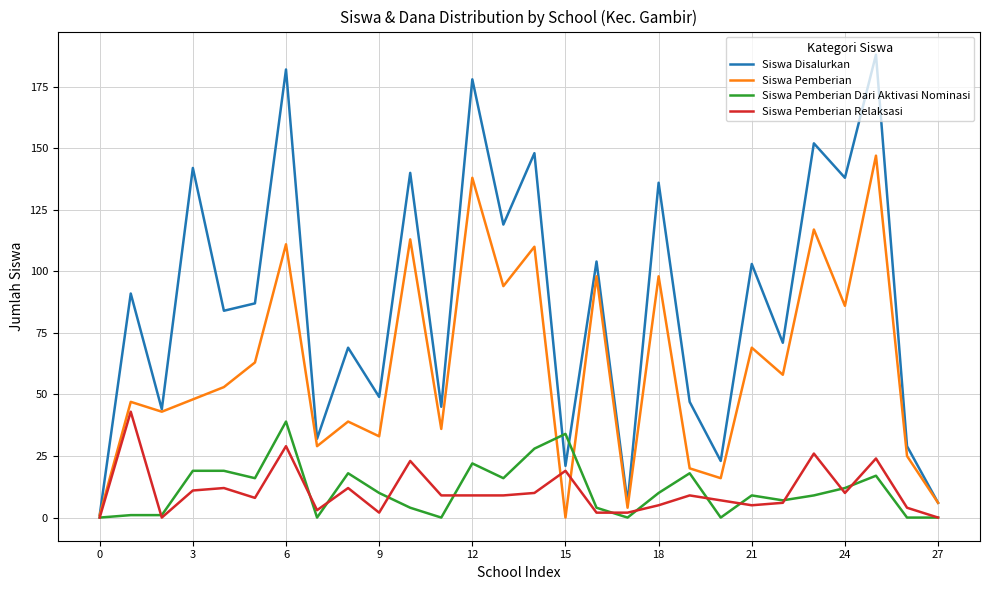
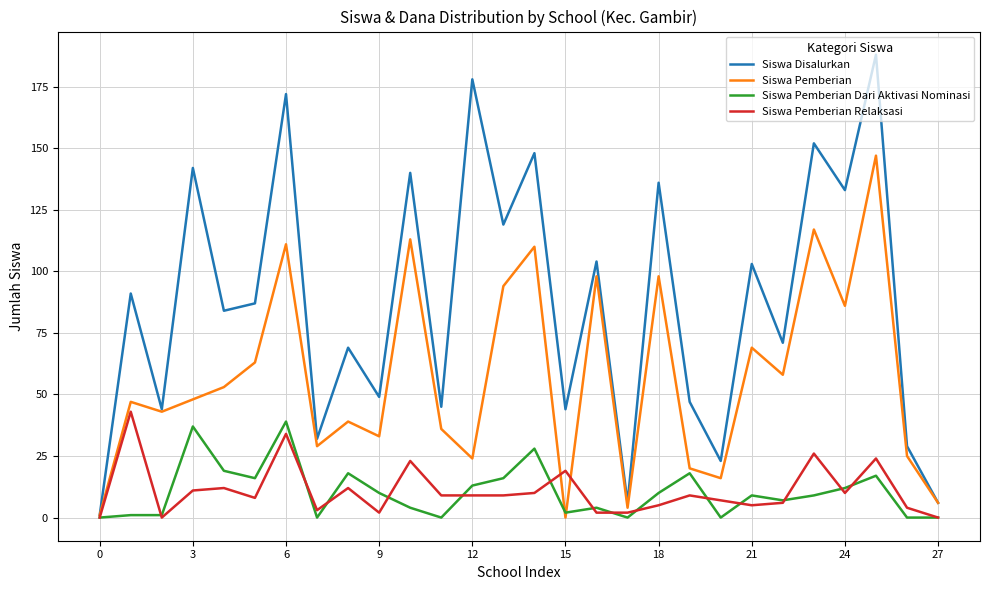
  {
    "Siswa Disalurkan": {
      "3": 142,
-     "6": 182,
+     "6": 172,
      "9": 49,
      "12": 178,
-     "15": 21,
+     "15": 44,
      "18": 136,
      "21": 103,
-     "24": 138
+     "24": 133
    },
    "Siswa Pemberian": {
      "3": 48,
      "6": 111,
      "9": 33,
-     "12": 138,
+     "12": 24,
      "15": 0,
      "18": 98,
      "21": 69,
      "24": 86
    },
    "Siswa Pemberian Dari Aktivasi Nominasi": {
-     "3": 19,
+     "3": 37,
      "6": 39,
      "9": 10,
-     "12": 22,
-     "15": 34,
+     "12": 13,
+     "15": 2,
      "18": 10,
      "21": 9,
      "24": 12
    },
    "Siswa Pemberian Relaksasi": {
      "3": 11,
-     "6": 29,
+     "6": 34,
      "9": 2,
      "12": 9,
      "15": 19,
      "18": 5,
      "21": 5,
      "24": 10
    }
  }
